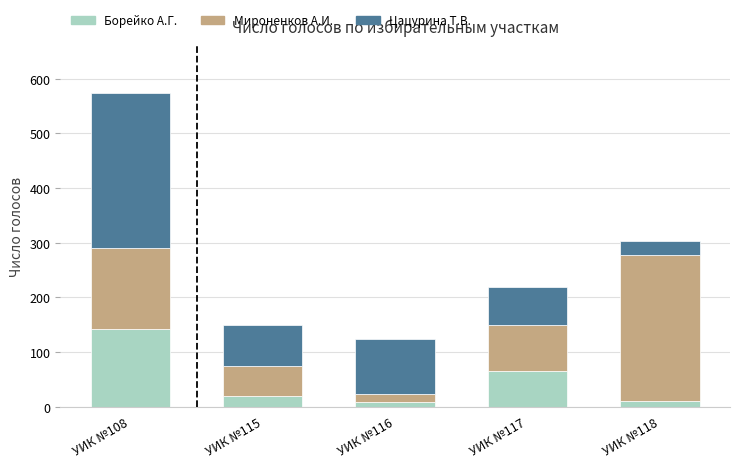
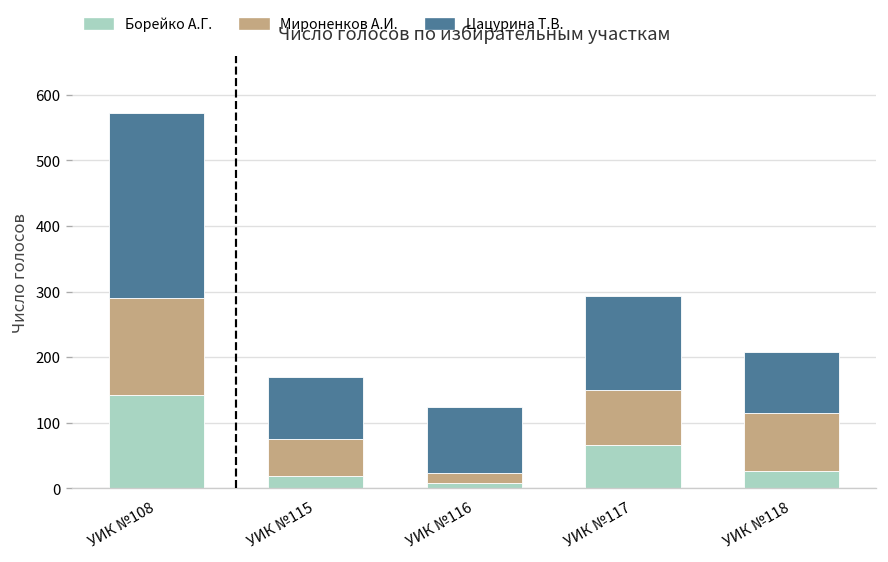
  {
    "Борейко А.Г.": {
      "УИК №108": 140,
      "УИК №115": 20,
      "УИК №116": 10,
      "УИК №117": 70,
-     "УИК №118": 10
+     "УИК №118": 30
    },
    "Мироненков А.И.": {
      "УИК №108": 150,
      "УИК №115": 60,
      "УИК №116": 20,
      "УИК №117": 80,
-     "УИК №118": 270
+     "УИК №118": 90
    },
    "Цацурина Т.В.": {
      "УИК №108": 280,
-     "УИК №115": 70,
+     "УИК №115": 100,
      "УИК №116": 100,
-     "УИК №117": 70,
-     "УИК №118": 30
+     "УИК №117": 140,
+     "УИК №118": 90
    }
  }
